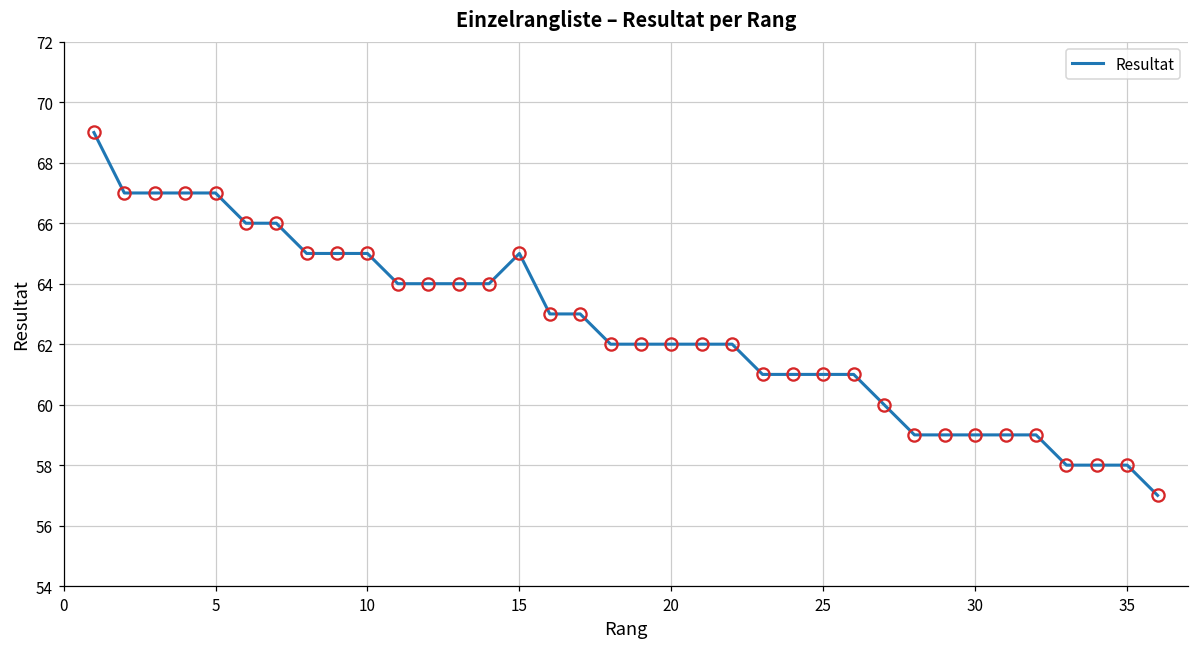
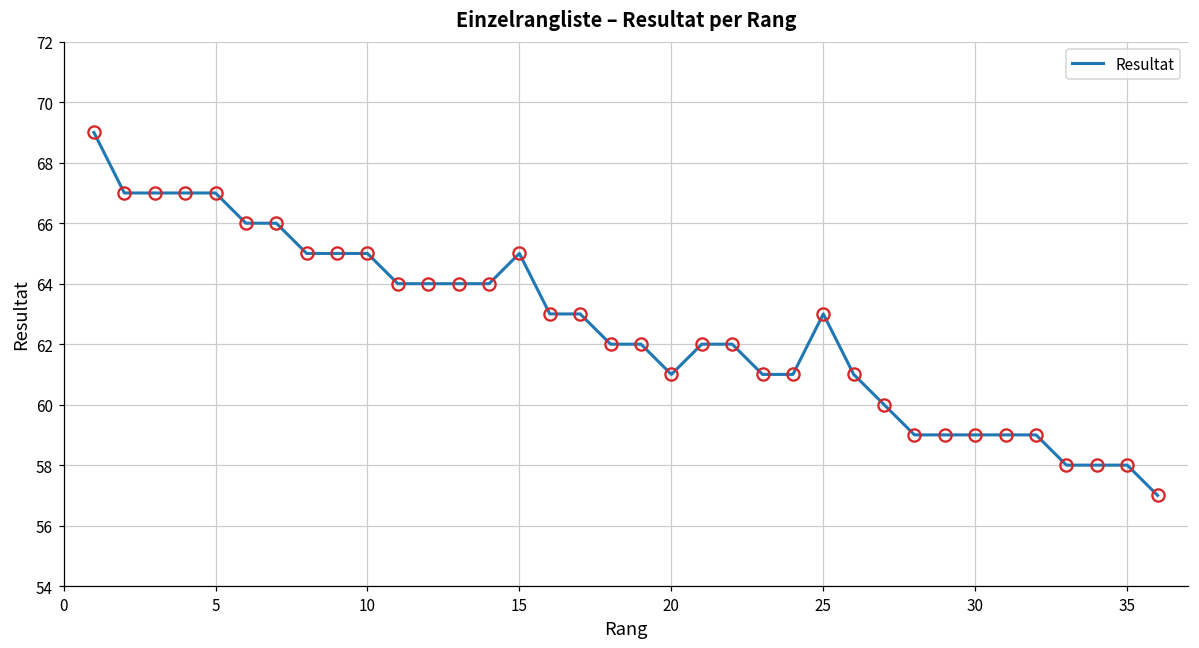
  {
    "5": 67,
    "10": 65,
    "15": 65,
-   "20": 62,
-   "25": 61,
+   "20": 61,
+   "25": 63,
    "30": 59,
    "35": 58
  }
